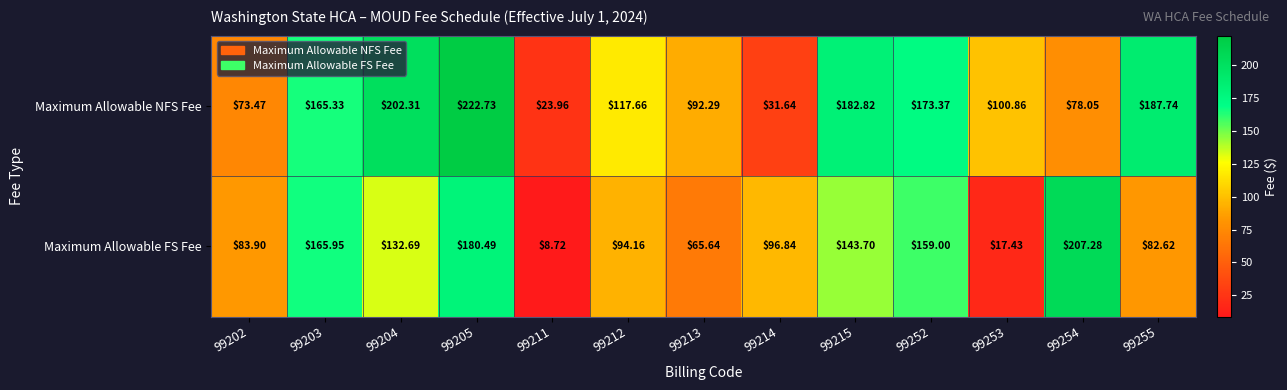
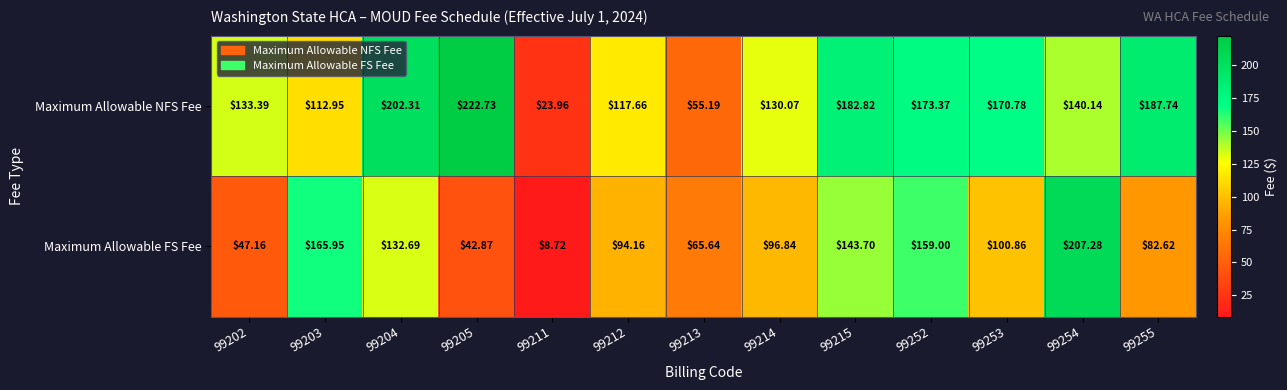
  {
    "Maximum Allowable NFS Fee": {
-     "99202": "$73.47",
-     "99203": "$165.33",
+     "99202": "$133.39",
+     "99203": "$112.95",
      "99204": "$202.31",
      "99205": "$222.73",
      "99211": "$23.96",
      "99212": "$117.66",
-     "99213": "$92.29",
-     "99214": "$31.64",
+     "99213": "$55.19",
+     "99214": "$130.07",
      "99215": "$182.82",
      "99252": "$173.37",
-     "99253": "$100.86",
-     "99254": "$78.05",
+     "99253": "$170.78",
+     "99254": "$140.14",
      "99255": "$187.74"
    },
    "Maximum Allowable FS Fee": {
-     "99202": "$83.90",
+     "99202": "$47.16",
      "99203": "$165.95",
      "99204": "$132.69",
-     "99205": "$180.49",
+     "99205": "$42.87",
      "99211": "$8.72",
      "99212": "$94.16",
      "99213": "$65.64",
      "99214": "$96.84",
      "99215": "$143.70",
      "99252": "$159.00",
-     "99253": "$17.43",
+     "99253": "$100.86",
      "99254": "$207.28",
      "99255": "$82.62"
    }
  }
